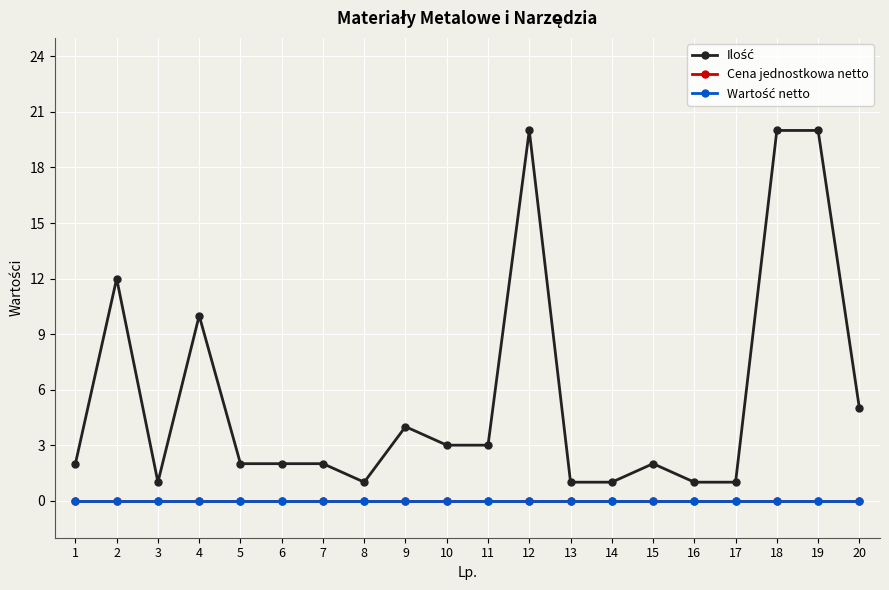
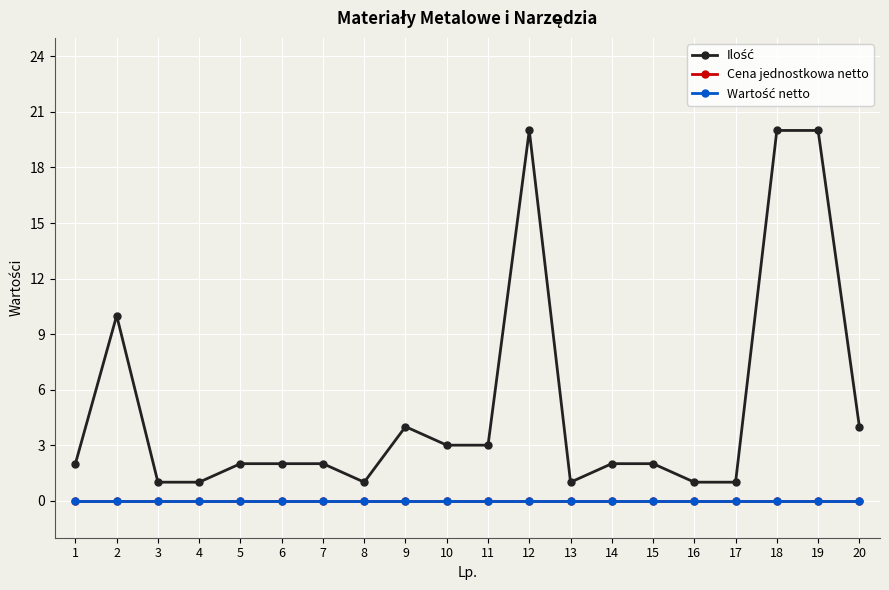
  {
    "Ilość": {
      "1": 2,
-     "2": 12,
+     "2": 10,
      "3": 1,
-     "4": 10,
+     "4": 1,
      "5": 2,
      "6": 2,
      "7": 2,
      "8": 1,
      "9": 4,
      "10": 3,
      "11": 3,
      "12": 20,
      "13": 1,
-     "14": 1,
+     "14": 2,
      "15": 2,
      "16": 1,
      "17": 1,
      "18": 20,
      "19": 20,
-     "20": 5
+     "20": 4
    },
    "Wartość netto": {
      "1": 0,
      "2": 0,
      "3": 0,
      "4": 0,
      "5": 0,
      "6": 0,
      "7": 0,
      "8": 0,
      "9": 0,
      "10": 0,
      "11": 0,
      "12": 0,
      "13": 0,
      "14": 0,
      "15": 0,
      "16": 0,
      "17": 0,
      "18": 0,
      "19": 0,
      "20": 0
    }
  }
